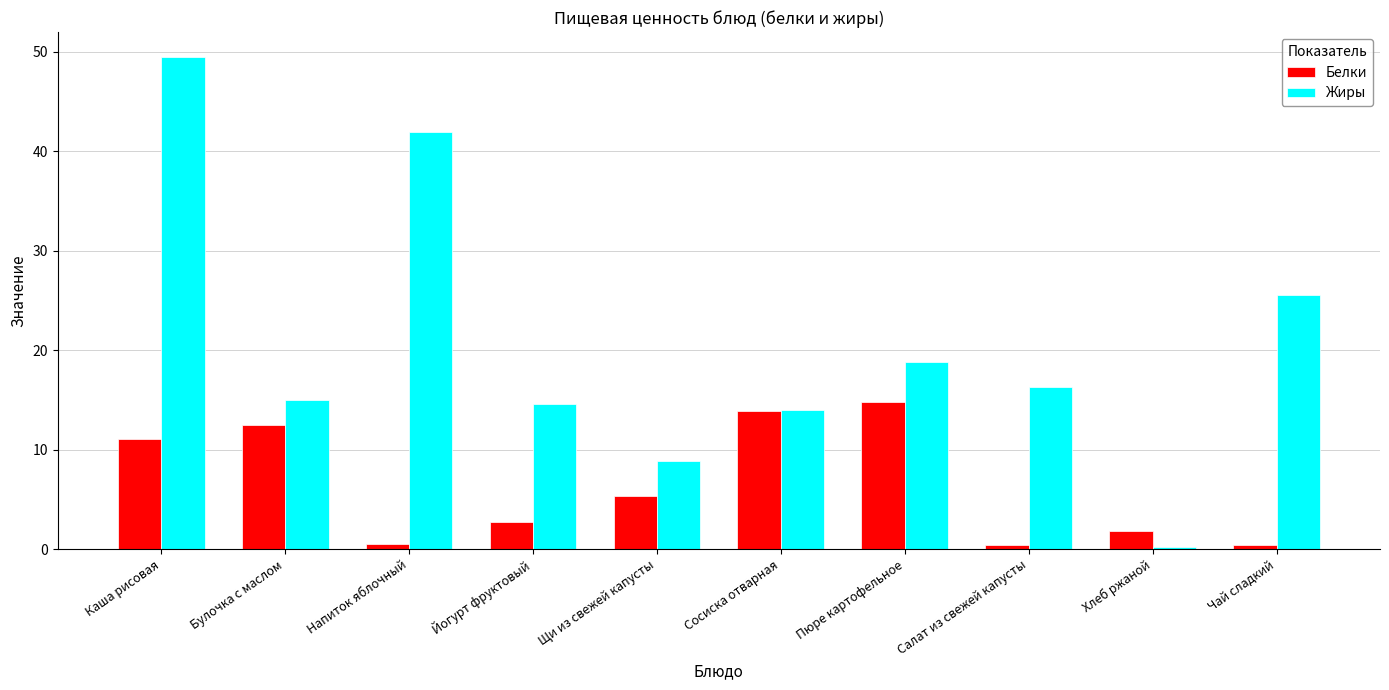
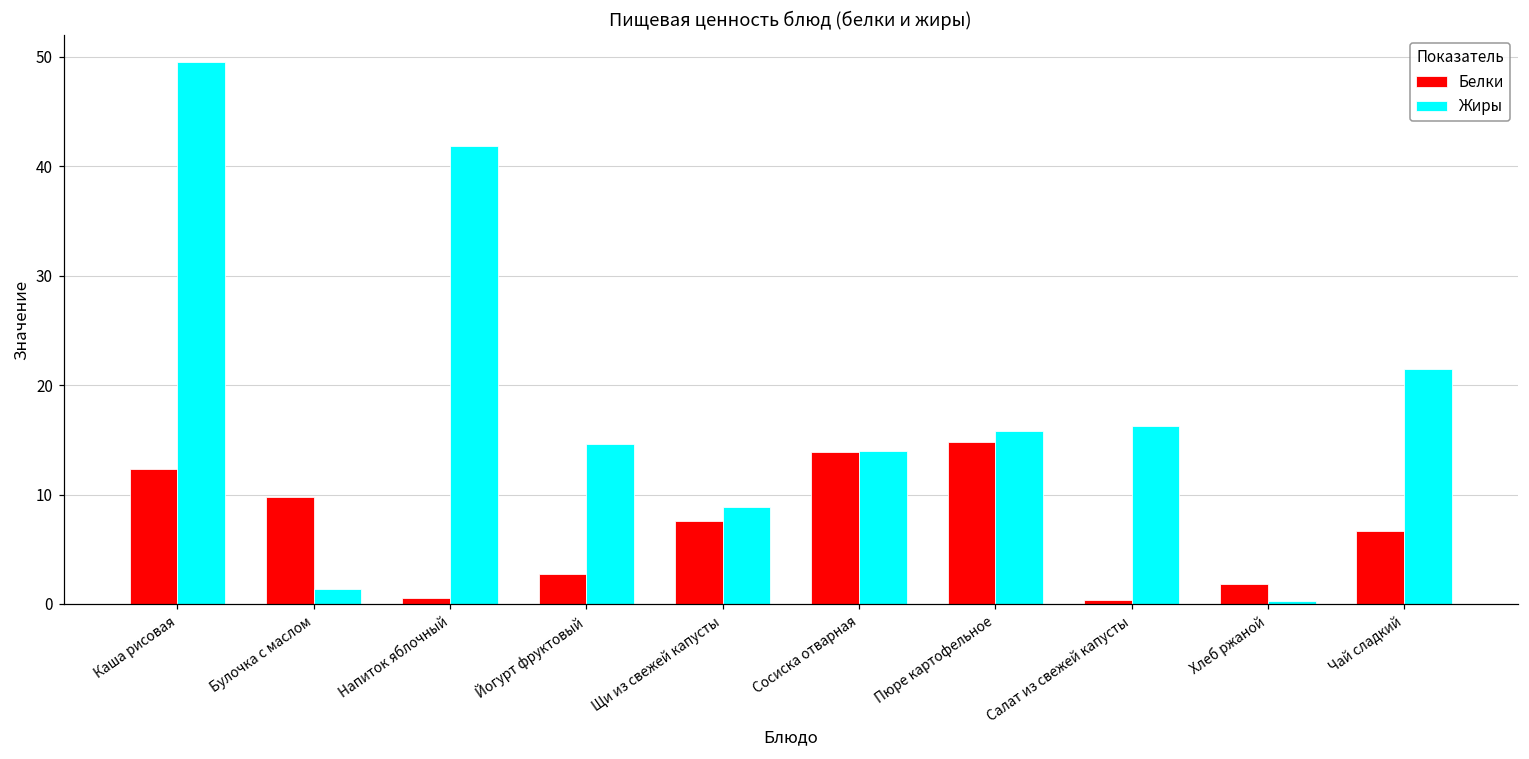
  {
    "Белки": {
-     "Каша рисовая": 11,
-     "Булочка с маслом": 13,
+     "Каша рисовая": 12,
+     "Булочка с маслом": 10,
      "Напиток яблочный": 1,
      "Йогурт фруктовый": 3,
-     "Щи из свежей капусты": 5,
+     "Щи из свежей капусты": 8,
      "Сосиска отварная": 14,
      "Пюре картофельное": 15,
      "Салат из свежей капусты": 0,
      "Хлеб ржаной": 2,
-     "Чай сладкий": 0
+     "Чай сладкий": 7
    },
    "Жиры": {
      "Каша рисовая": 50,
-     "Булочка с маслом": 15,
+     "Булочка с маслом": 1,
      "Напиток яблочный": 42,
      "Йогурт фруктовый": 15,
      "Щи из свежей капусты": 9,
      "Сосиска отварная": 14,
-     "Пюре картофельное": 19,
+     "Пюре картофельное": 16,
      "Салат из свежей капусты": 16,
-     "Чай сладкий": 26
+     "Чай сладкий": 22
    }
  }
